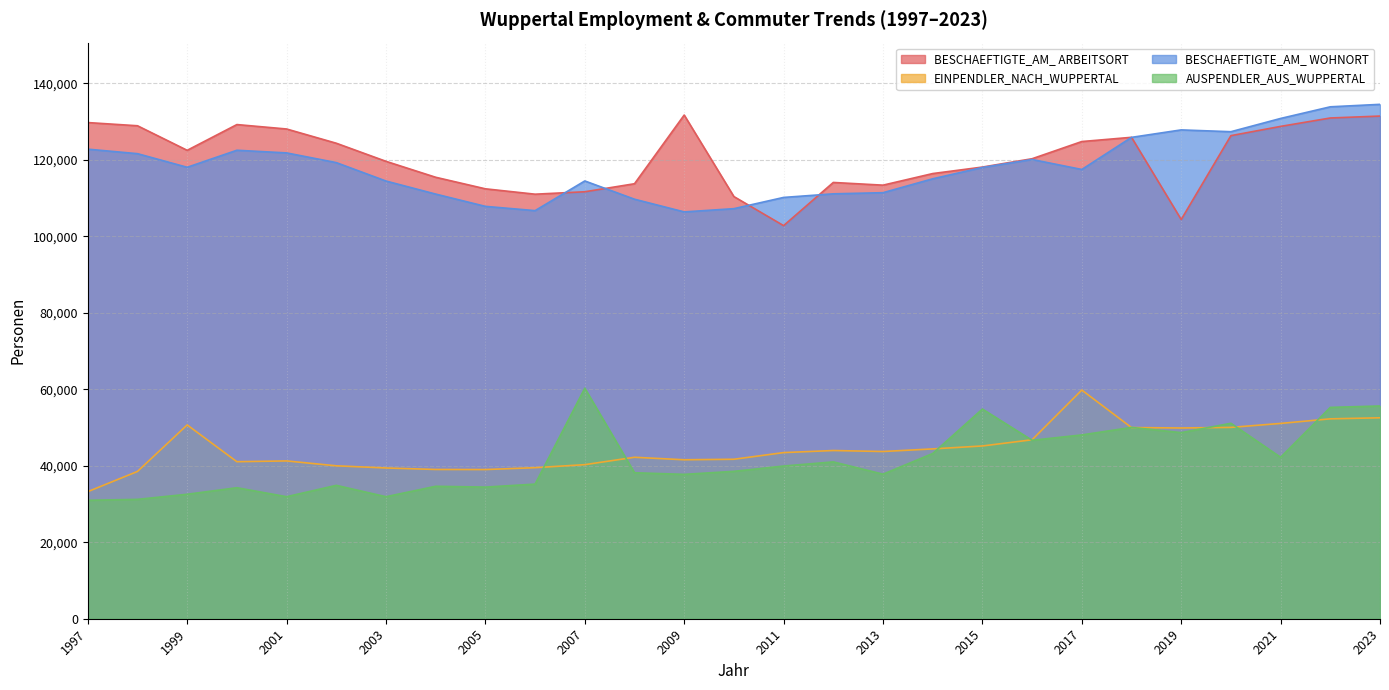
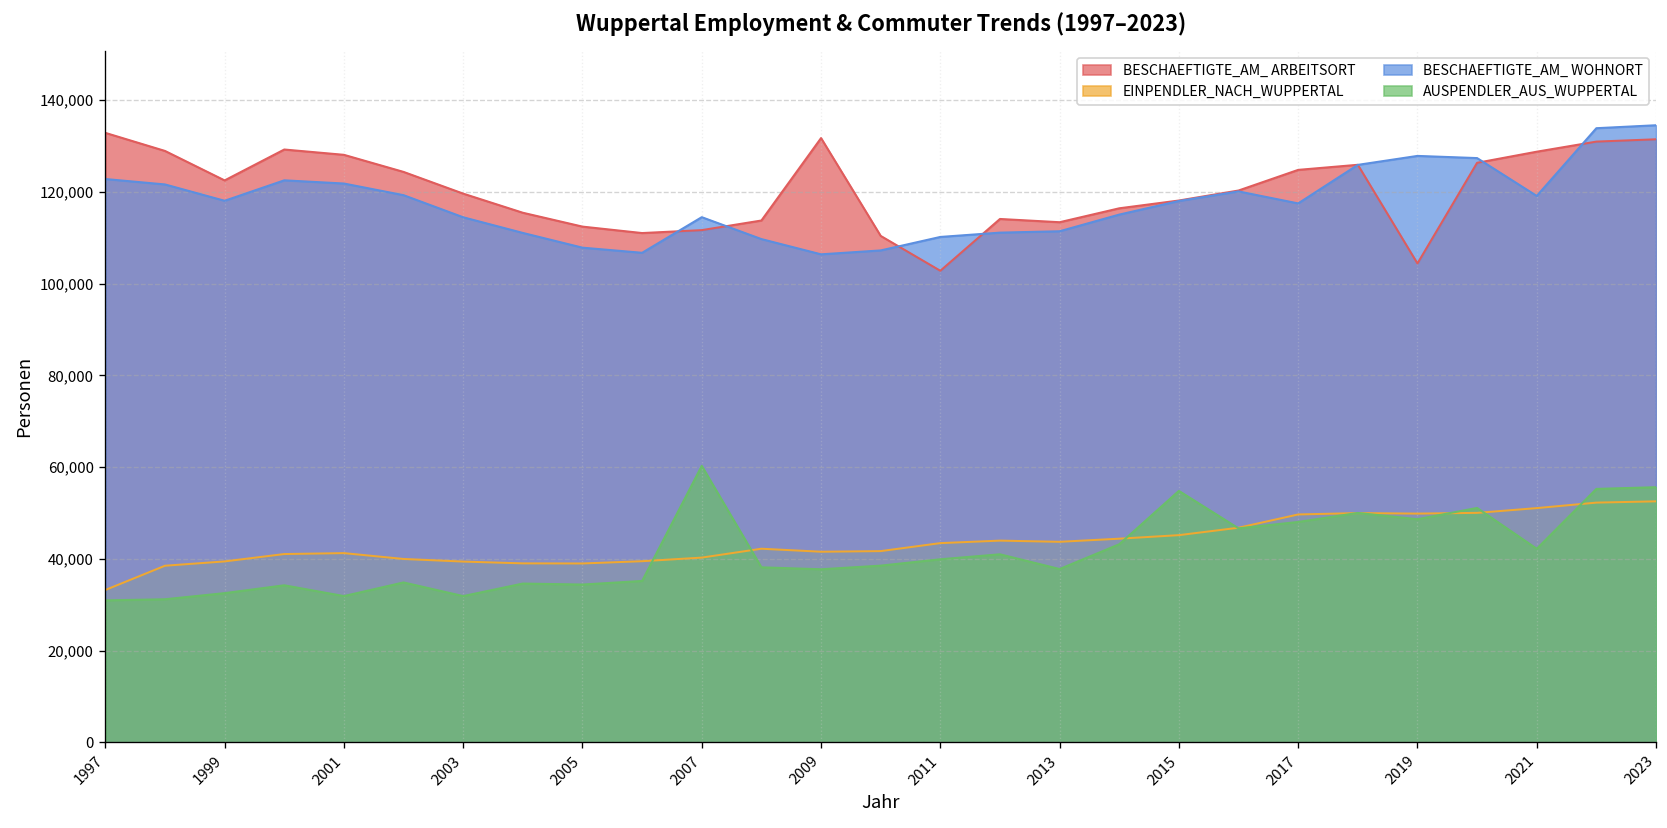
  {
    "BESCHAEFTIGTE_AM_ ARBEITSORT": {
-     "1997": "130,000",
+     "1997": "133,000",
      "1999": "123,000",
      "2001": "128,000",
      "2003": "120,000",
      "2005": "112,000",
      "2007": "112,000",
      "2009": "132,000",
      "2011": "103,000",
      "2013": "113,000",
      "2017": "125,000",
      "2019": "104,000",
      "2021": "129,000",
      "2023": "131,000"
    },
    "EINPENDLER_NACH_WUPPERTAL": {
      "1997": "33,000",
-     "1999": "51,000",
+     "1999": "39,000",
      "2001": "41,000",
      "2003": "39,000",
      "2005": "39,000",
      "2007": "40,000",
      "2009": "42,000",
      "2011": "43,000",
      "2013": "44,000",
      "2015": "45,000",
-     "2017": "60,000",
+     "2017": "50,000",
      "2019": "50,000",
      "2021": "51,000",
      "2023": "53,000"
    },
    "BESCHAEFTIGTE_AM_ WOHNORT": {
      "1997": "123,000",
      "1999": "118,000",
      "2001": "122,000",
      "2003": "114,000",
      "2005": "108,000",
      "2007": "114,000",
      "2009": "106,000",
      "2011": "110,000",
      "2013": "111,000",
      "2017": "117,000",
      "2019": "128,000",
-     "2021": "131,000",
+     "2021": "119,000",
      "2023": "135,000"
    },
    "AUSPENDLER_AUS_WUPPERTAL": {
      "1997": "31,000",
      "1999": "33,000",
      "2001": "32,000",
      "2003": "32,000",
      "2005": "34,000",
      "2007": "60,000",
      "2009": "38,000",
      "2011": "40,000",
      "2013": "38,000",
      "2015": "55,000",
      "2017": "48,000",
      "2019": "49,000",
      "2021": "42,000",
      "2023": "56,000"
    }
  }
